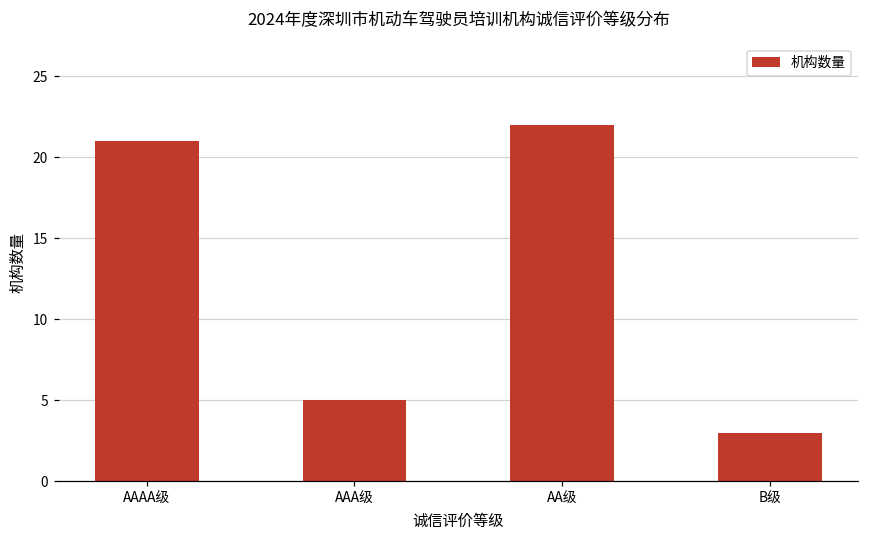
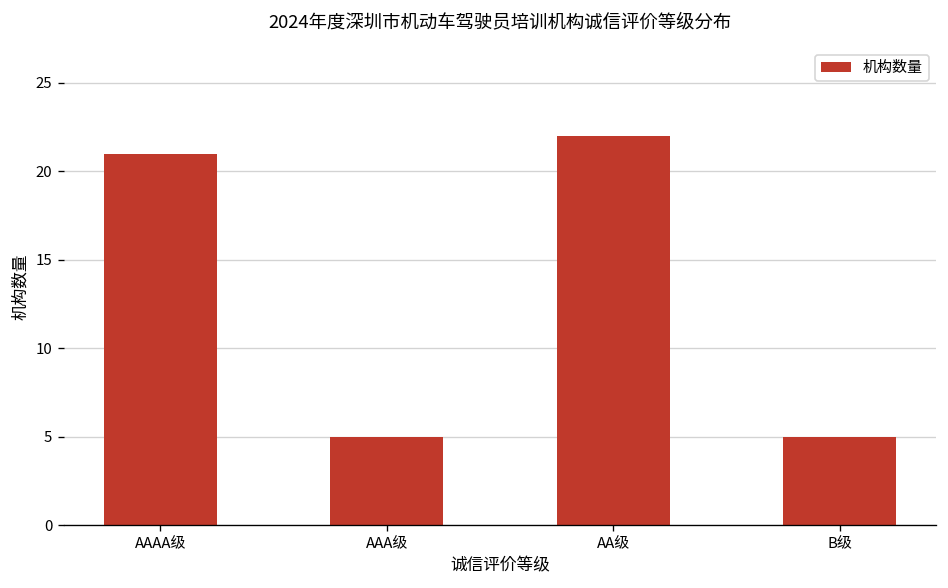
  {
    "AAAA级": 21,
    "AAA级": 5,
    "AA级": 22,
-   "B级": 3
+   "B级": 5
  }
